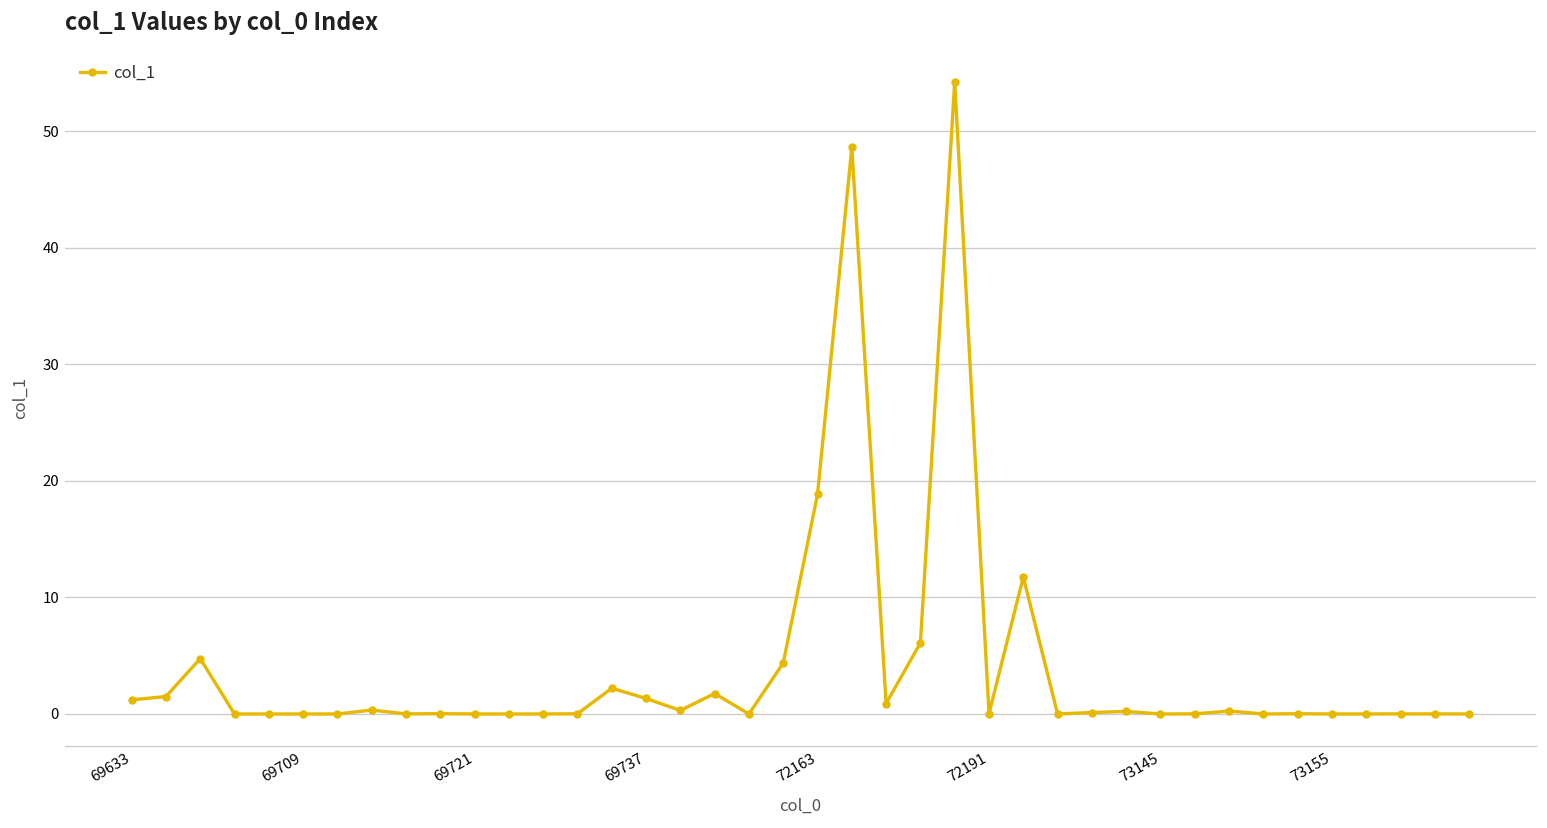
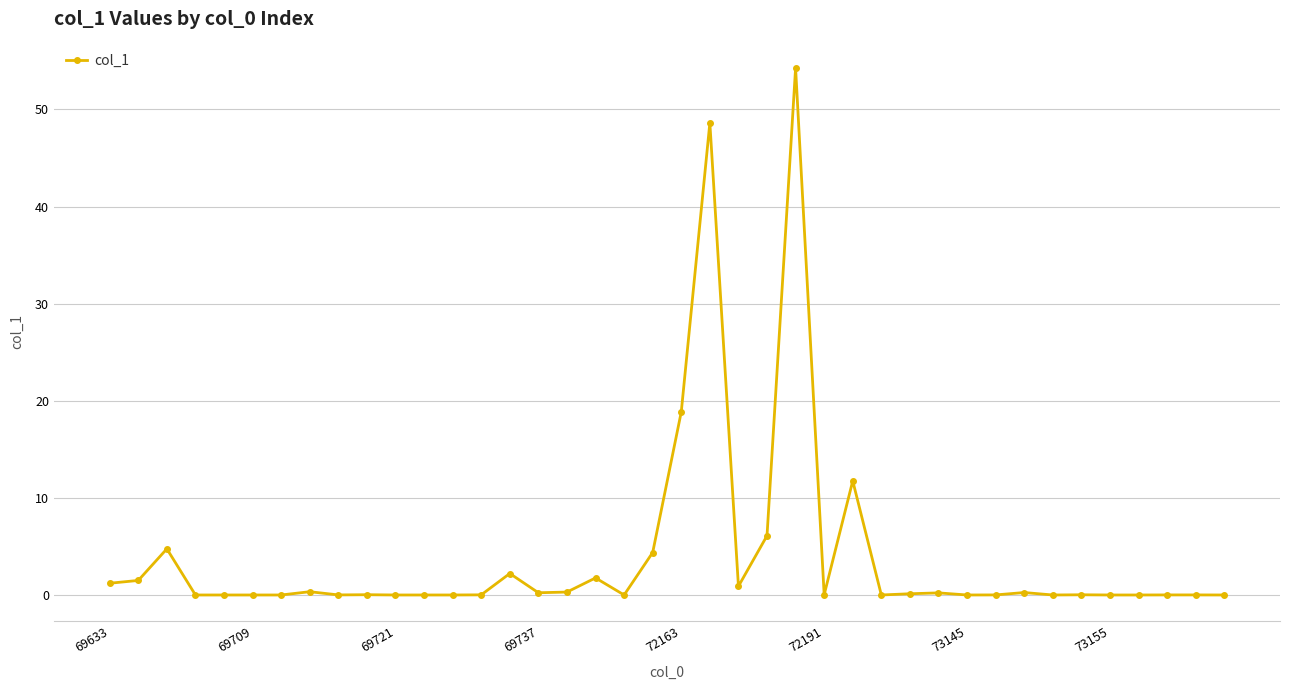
  {
    "69633": 1,
    "69709": 0,
    "69721": 0,
-   "69737": 1,
+   "69737": 0,
    "72163": 19,
    "72191": 0,
    "73145": 0,
    "73155": 0
  }
